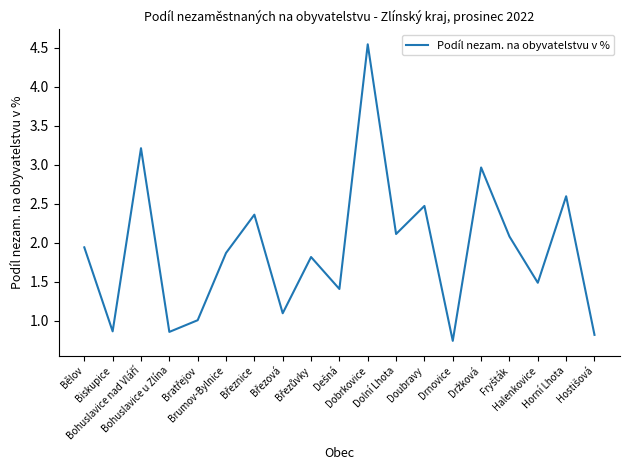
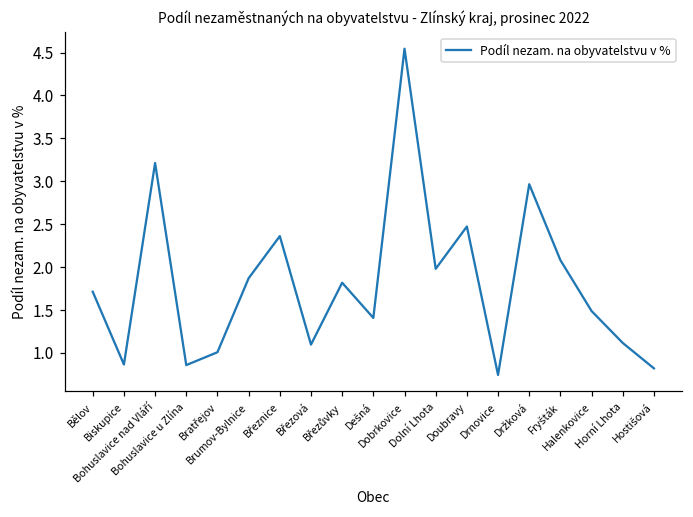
  {
-   "Bělov": 1.9,
+   "Bělov": 1.7,
    "Biskupice": 0.9,
    "Bohuslavice nad Vláří": 3.2,
    "Bohuslavice u Zlína": 0.9,
    "Bratřejov": 1.0,
    "Brumov-Bylnice": 1.9,
    "Březnice": 2.4,
    "Březová": 1.1,
    "Březůvky": 1.8,
    "Dešná": 1.4,
    "Dobrkovice": 4.5,
-   "Dolní Lhota": 2.1,
+   "Dolní Lhota": 2.0,
    "Doubravy": 2.5,
    "Drnovice": 0.7,
    "Držková": 3.0,
    "Fryšták": 2.1,
    "Halenkovice": 1.5,
-   "Horní Lhota": 2.6,
+   "Horní Lhota": 1.1,
    "Hostišová": 0.8
  }
